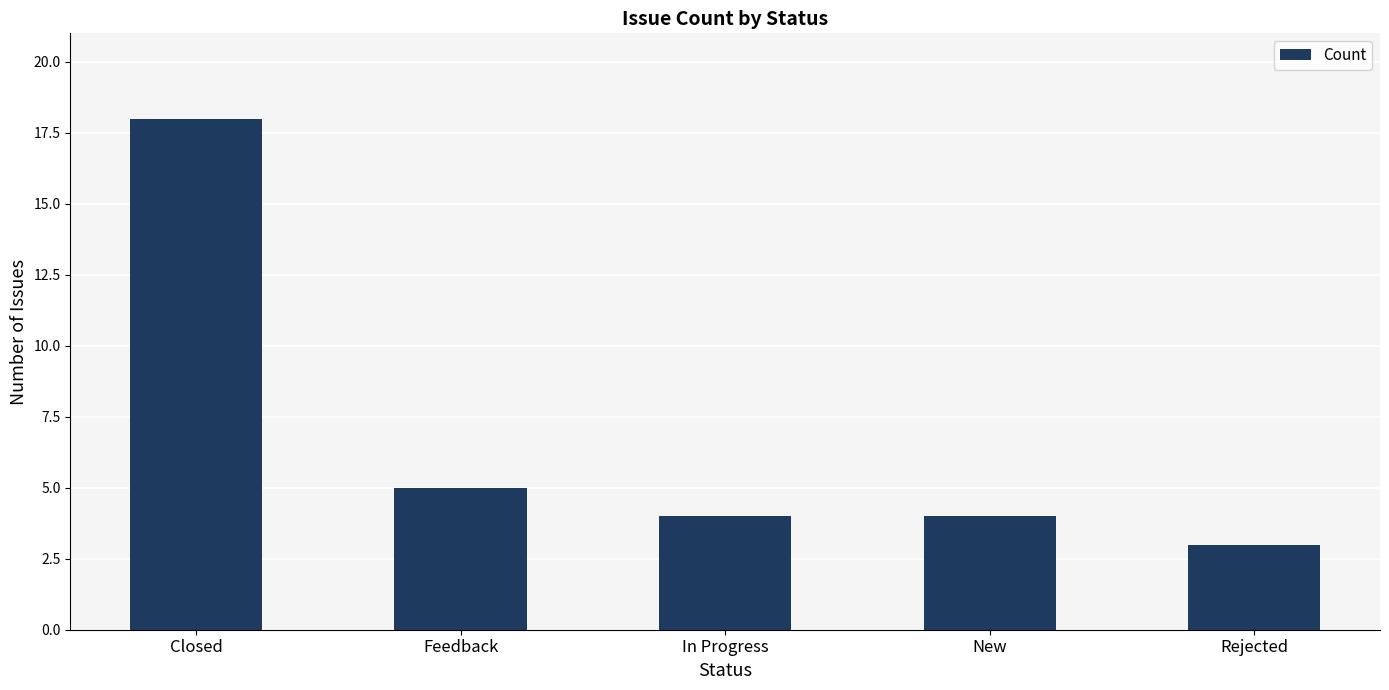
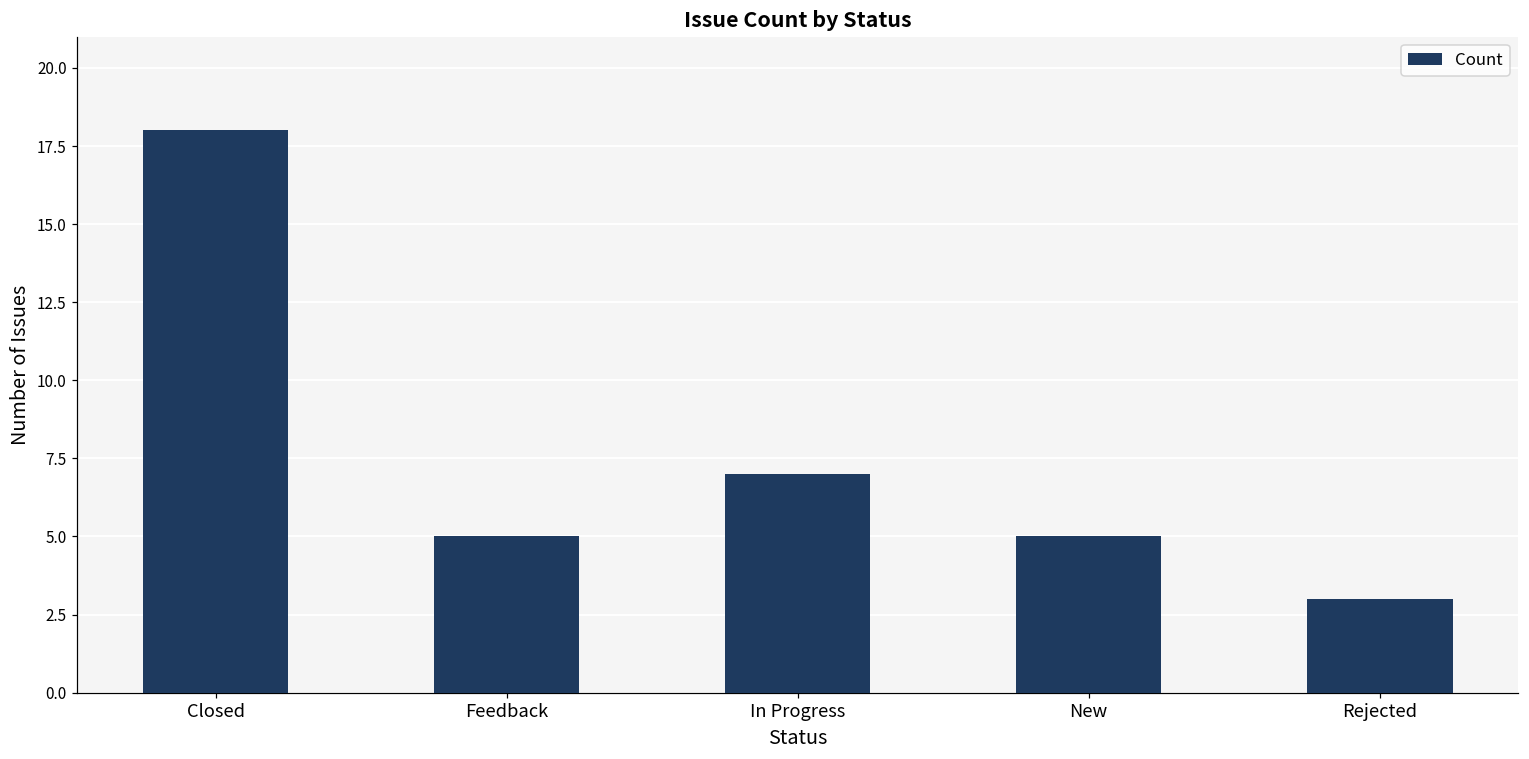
  {
    "Closed": 18,
    "Feedback": 5,
-   "In Progress": 4,
-   "New": 4,
+   "In Progress": 7,
+   "New": 5,
    "Rejected": 3
  }
